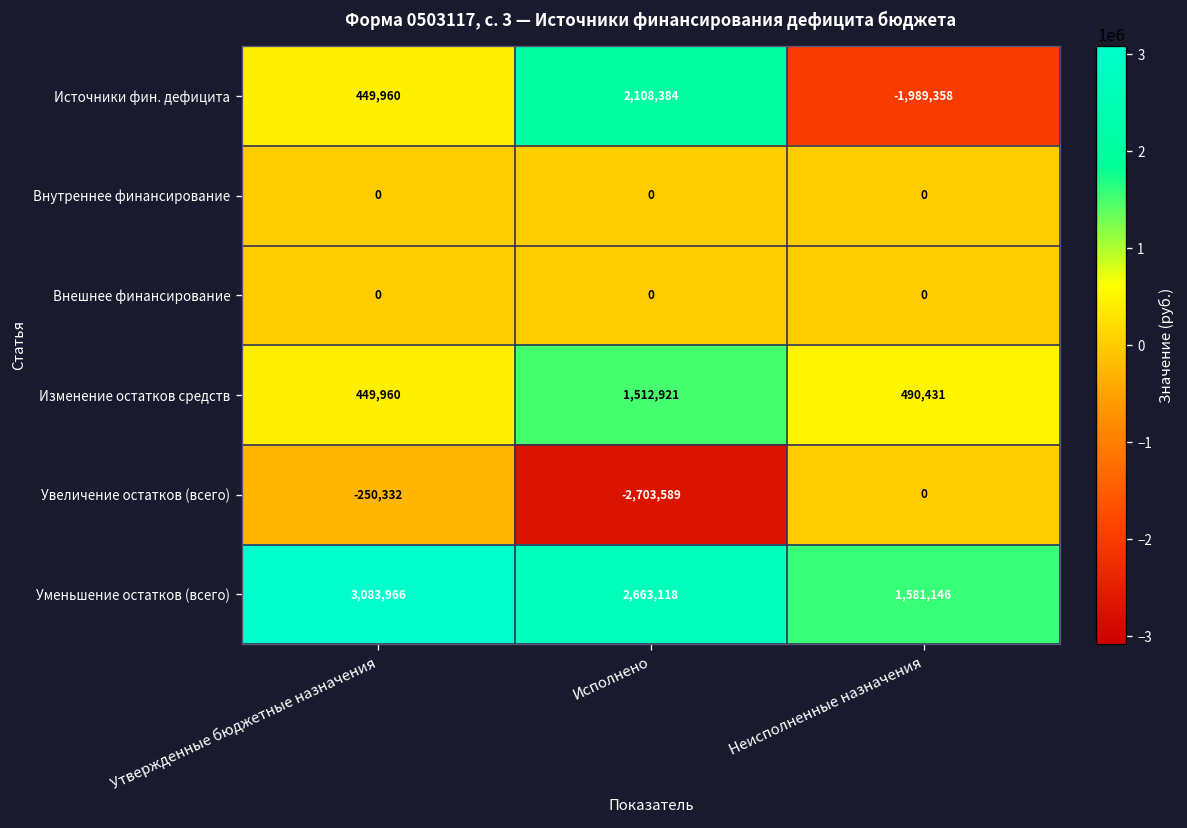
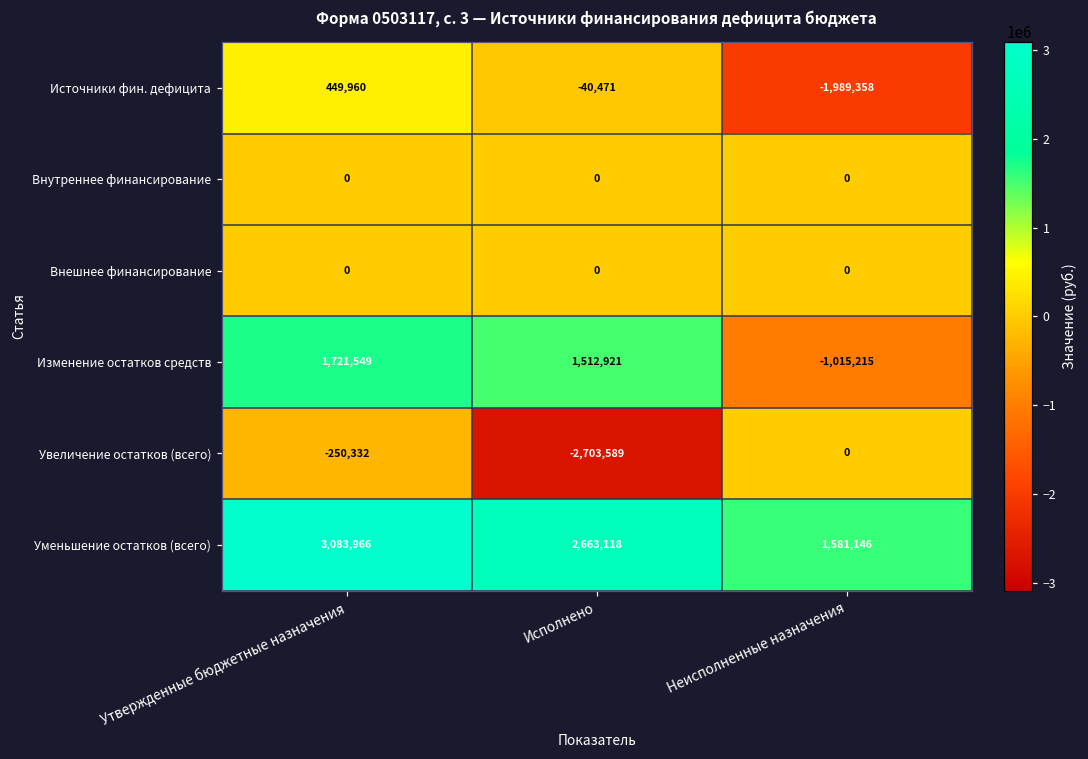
  {
    "Источники фин. дефицита": {
      "Утвержденные бюджетные назначения": "449,960",
-     "Исполнено": "2,108,384",
+     "Исполнено": "-40,471",
      "Неисполненные назначения": "-1,989,358"
    },
    "Внутреннее финансирование": {
      "Утвержденные бюджетные назначения": "0",
      "Исполнено": "0",
      "Неисполненные назначения": "0"
    },
    "Внешнее финансирование": {
      "Утвержденные бюджетные назначения": "0",
      "Исполнено": "0",
      "Неисполненные назначения": "0"
    },
    "Изменение остатков средств": {
-     "Утвержденные бюджетные назначения": "449,960",
+     "Утвержденные бюджетные назначения": "1,721,549",
      "Исполнено": "1,512,921",
-     "Неисполненные назначения": "490,431"
+     "Неисполненные назначения": "-1,015,215"
    },
    "Увеличение остатков (всего)": {
      "Утвержденные бюджетные назначения": "-250,332",
      "Исполнено": "-2,703,589",
      "Неисполненные назначения": "0"
    },
    "Уменьшение остатков (всего)": {
      "Утвержденные бюджетные назначения": "3,083,966",
      "Исполнено": "2,663,118",
      "Неисполненные назначения": "1,581,146"
    }
  }
